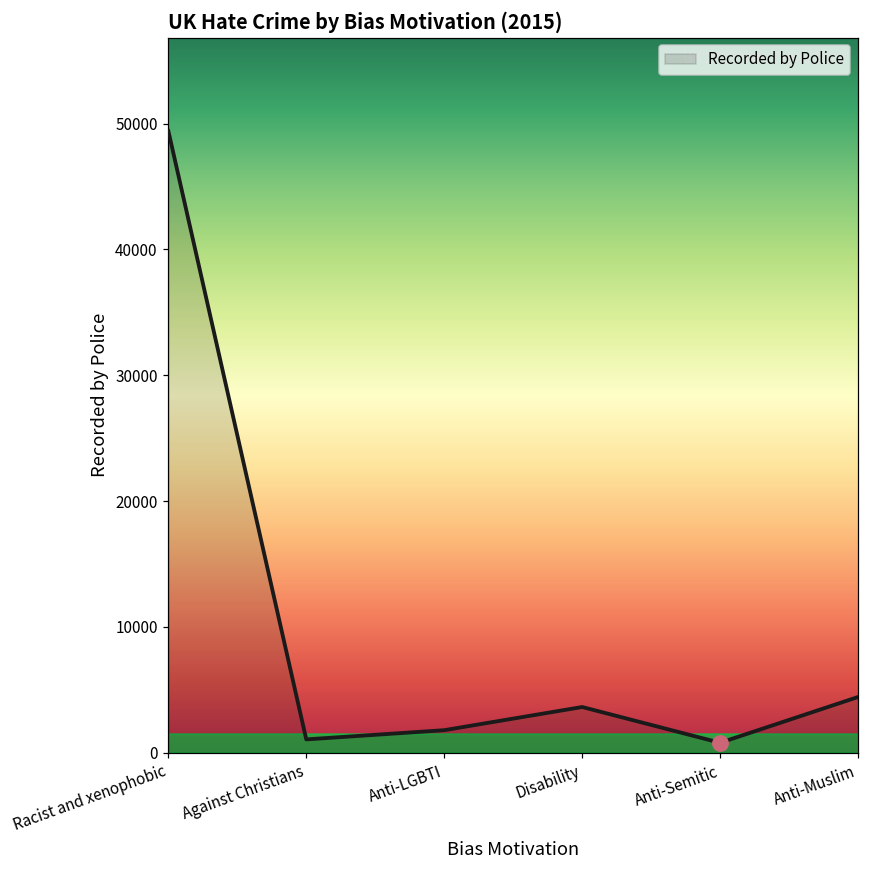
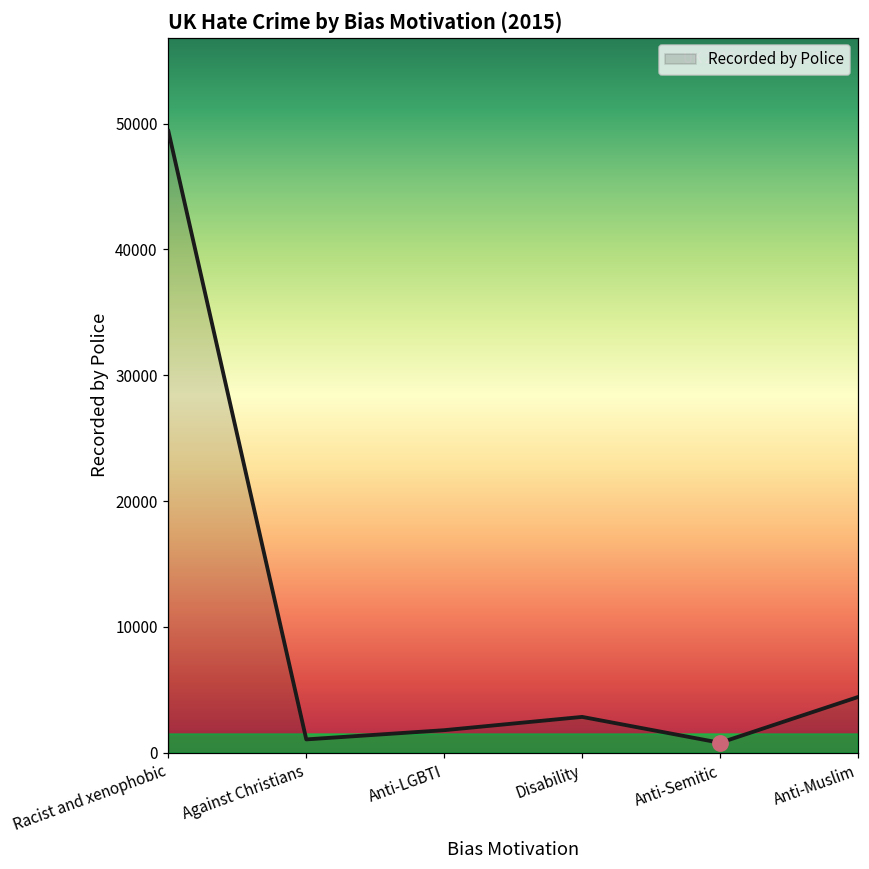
  {
    "Recorded by Police": {
      "Racist and xenophobic": 49400,
      "Anti-LGBTI": 1800,
-     "Disability": 3600,
+     "Disability": 2800,
      "Anti-Muslim": 4400
    }
  }
